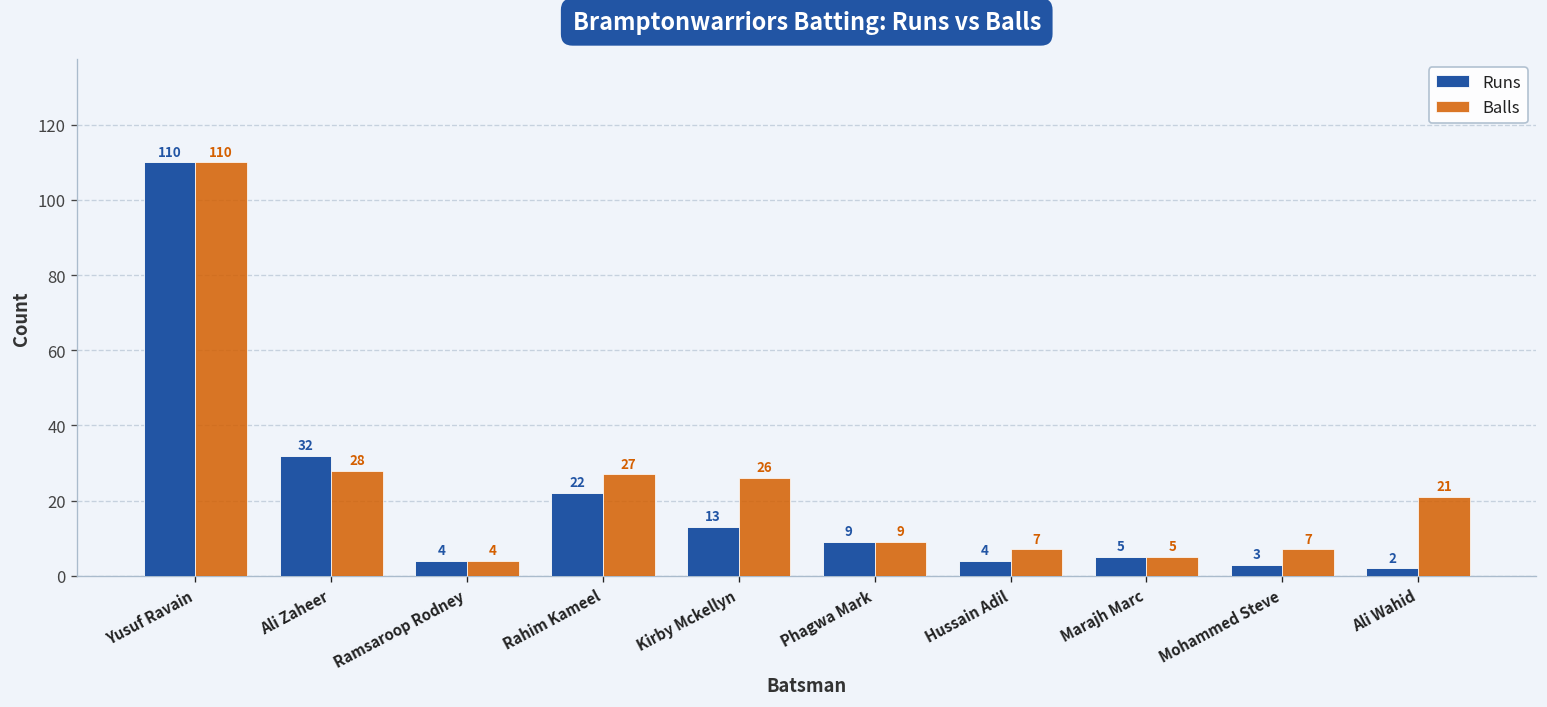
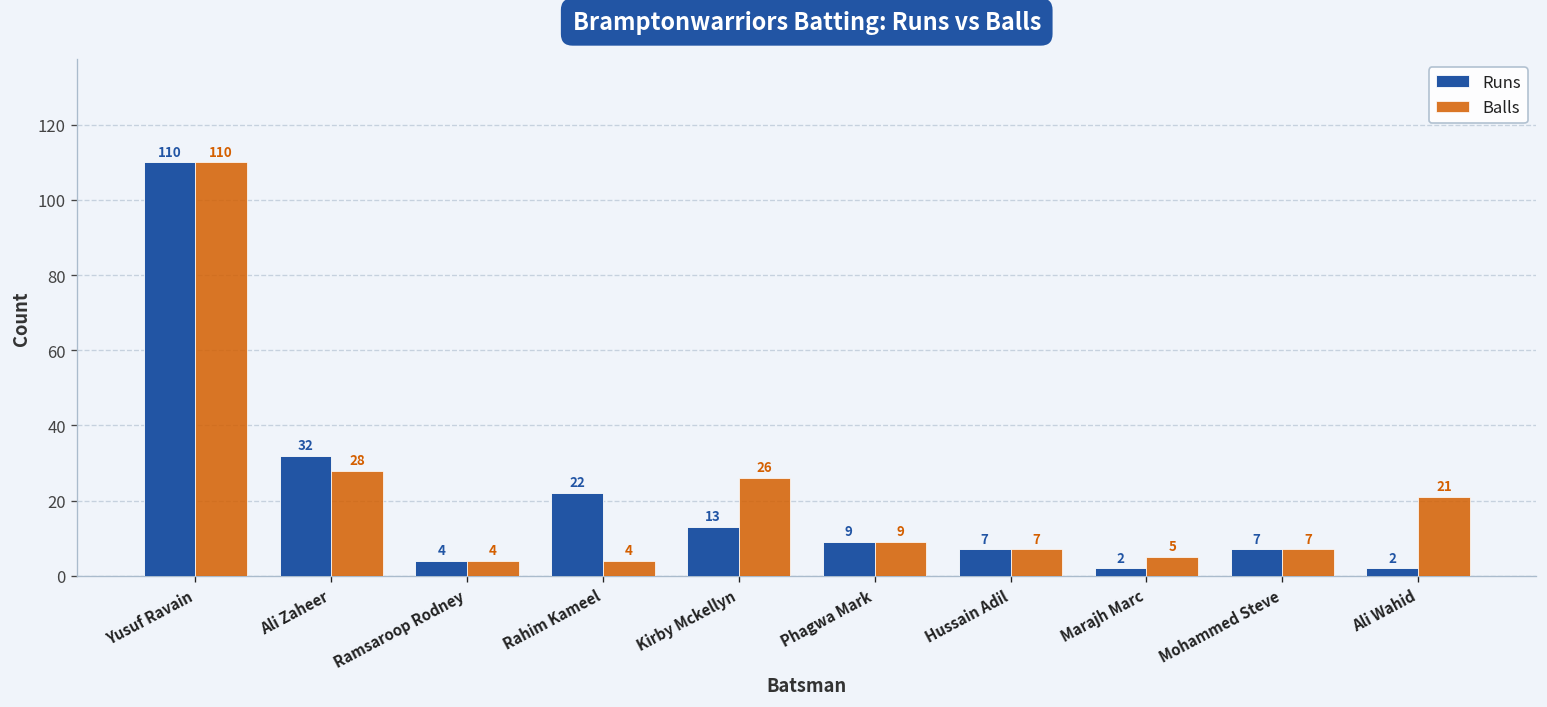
  {
    "Runs": {
      "Yusuf Ravain": 110,
      "Ali Zaheer": 32,
      "Ramsaroop Rodney": 4,
      "Rahim Kameel": 22,
      "Kirby Mckellyn": 13,
      "Phagwa Mark": 9,
-     "Hussain Adil": 4,
-     "Marajh Marc": 5,
-     "Mohammed Steve": 3,
+     "Hussain Adil": 7,
+     "Marajh Marc": 2,
+     "Mohammed Steve": 7,
      "Ali Wahid": 2
    },
    "Balls": {
      "Yusuf Ravain": 110,
      "Ali Zaheer": 28,
      "Ramsaroop Rodney": 4,
-     "Rahim Kameel": 27,
+     "Rahim Kameel": 4,
      "Kirby Mckellyn": 26,
      "Phagwa Mark": 9,
      "Hussain Adil": 7,
      "Marajh Marc": 5,
      "Mohammed Steve": 7,
      "Ali Wahid": 21
    }
  }
